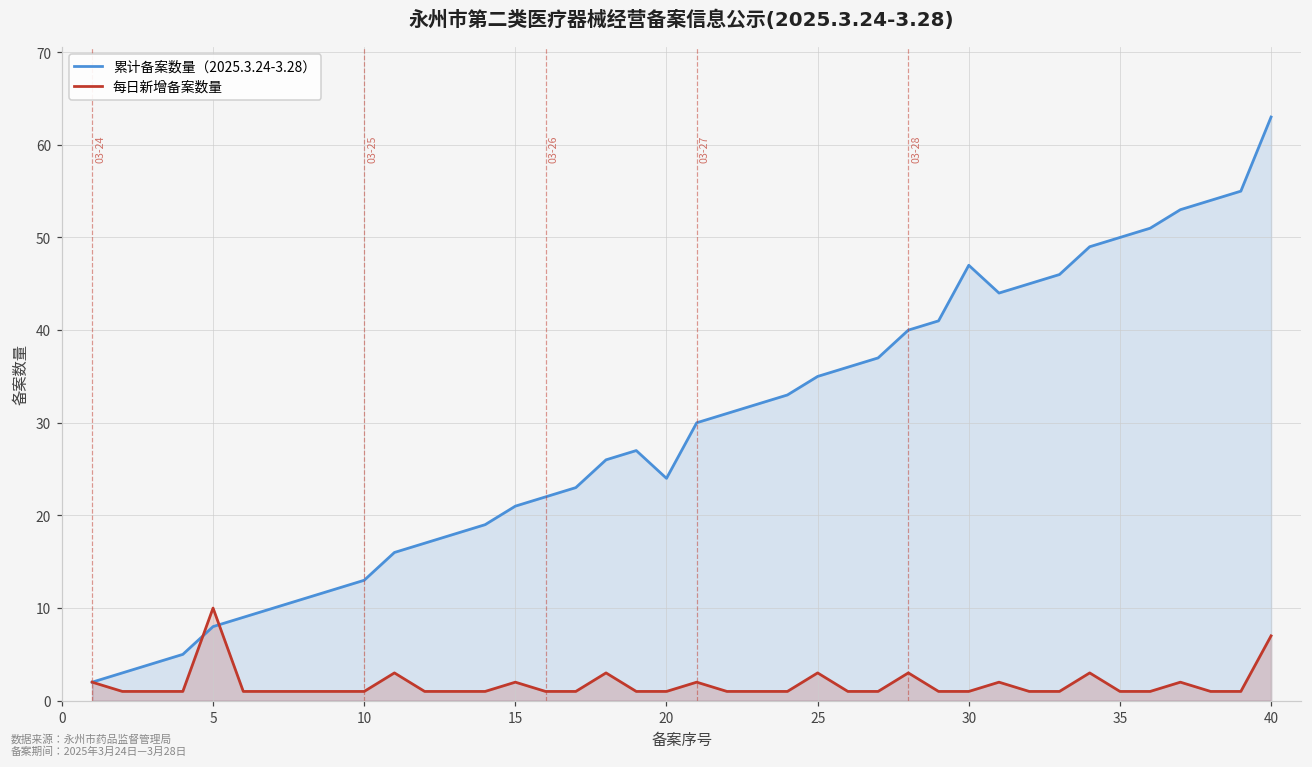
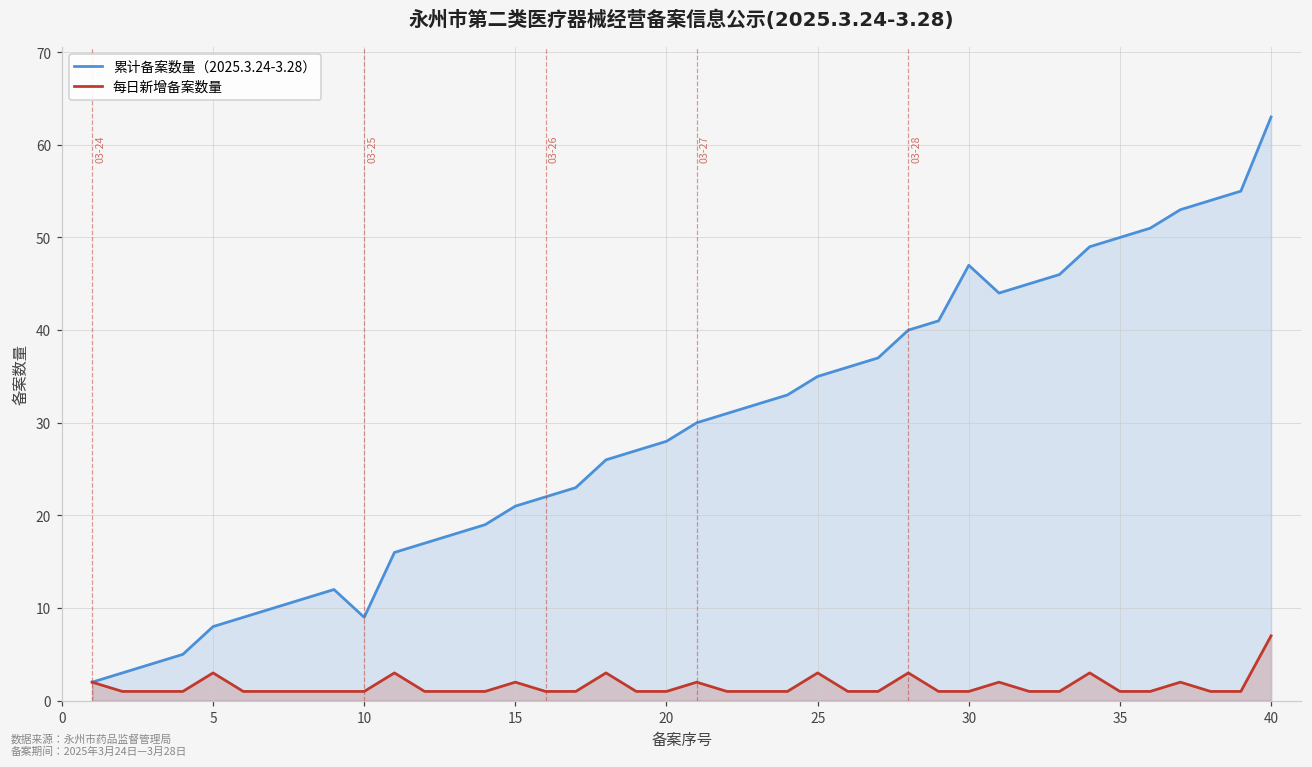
  {
    "累计备案数量（2025.3.24-3.28）": {
      "5": 8,
-     "10": 13,
+     "10": 9,
      "15": 21,
-     "20": 24,
+     "20": 28,
      "25": 35,
      "30": 47,
      "35": 50,
      "40": 63
    },
    "每日新增备案数量": {
-     "5": 10,
+     "5": 3,
      "10": 1,
      "15": 2,
      "20": 1,
      "25": 3,
      "30": 1,
      "35": 1,
      "40": 7
    }
  }
